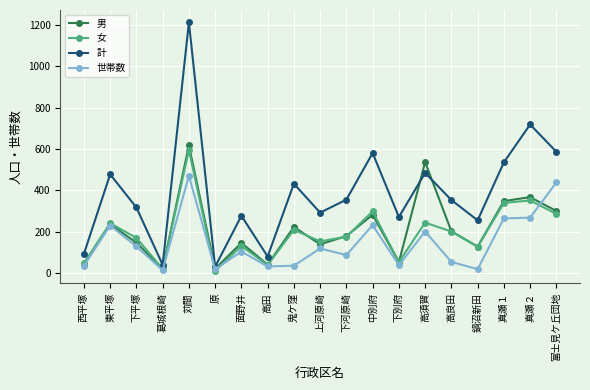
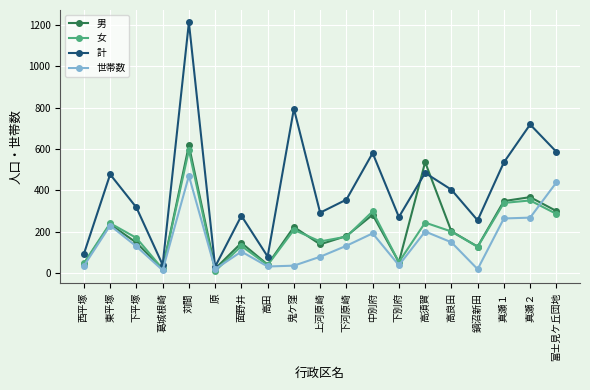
  {
    "男": {
      "下平塚": 150,
      "苅間": 620,
      "面野井": 150,
      "鬼ケ窪": 220,
      "上河原崎": 140,
      "中別府": 280,
      "高須賀": 540,
      "真瀬２": 370,
      "富士見ケ丘団地": 300
    },
    "女": {
      "下平塚": 170,
      "苅間": 590,
      "面野井": 130,
      "鬼ケ窪": 210,
      "上河原崎": 150,
      "中別府": 300,
      "高須賀": 240,
      "真瀬２": 350,
      "富士見ケ丘団地": 290
    },
    "計": {
      "西平塚": 90,
      "東平塚": 480,
      "下平塚": 320,
      "葛城根崎": 40,
      "苅間": 1210,
      "面野井": 280,
      "高田": 80,
-     "鬼ケ窪": 430,
+     "鬼ケ窪": 790,
      "上河原崎": 290,
      "下河原崎": 360,
      "中別府": 580,
      "下別府": 270,
      "高須賀": 480,
-     "高良田": 350,
+     "高良田": 400,
      "鍋沼新田": 260,
      "真瀬１": 540,
      "真瀬２": 720,
      "富士見ケ丘団地": 590
    },
    "世帯数": {
      "下平塚": 130,
      "苅間": 470,
      "面野井": 100,
      "鬼ケ窪": 40,
-     "上河原崎": 120,
-     "下河原崎": 90,
-     "中別府": 230,
+     "上河原崎": 80,
+     "下河原崎": 130,
+     "中別府": 190,
      "下別府": 40,
      "高須賀": 200,
-     "高良田": 50,
+     "高良田": 150,
      "鍋沼新田": 20,
      "真瀬１": 260,
      "真瀬２": 270,
      "富士見ケ丘団地": 440
    }
  }
